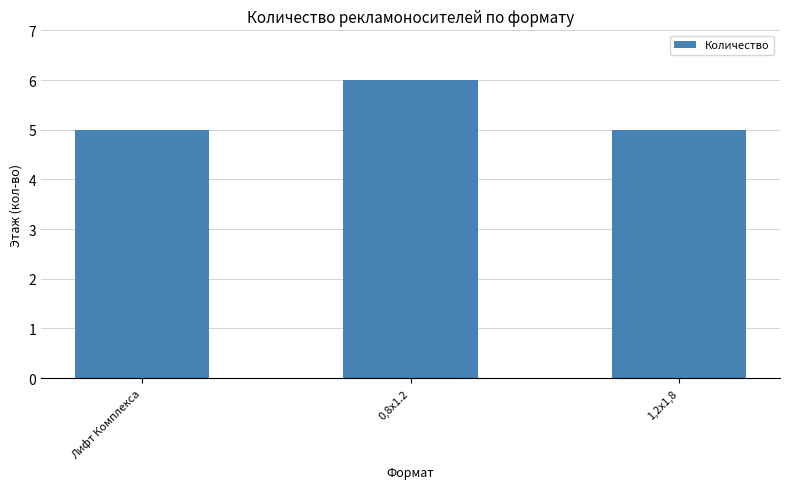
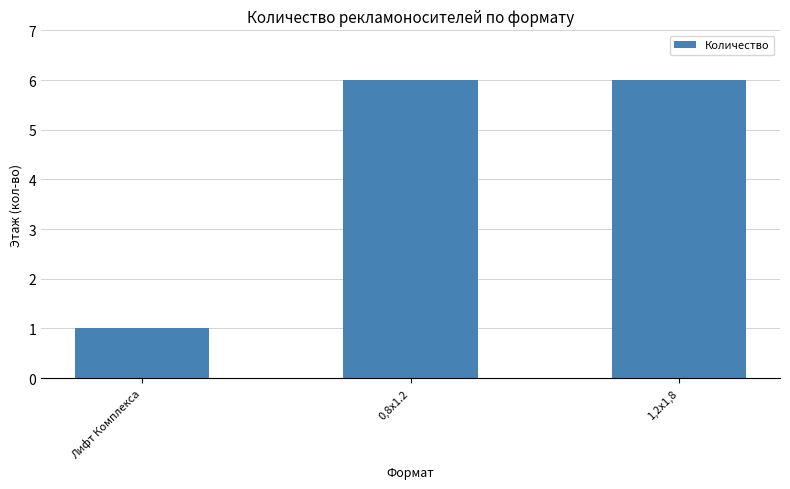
  {
-   "Лифт Комплекса": 5,
+   "Лифт Комплекса": 1,
    "0,8x1.2": 6,
-   "1,2x1,8": 5
+   "1,2x1,8": 6
  }
